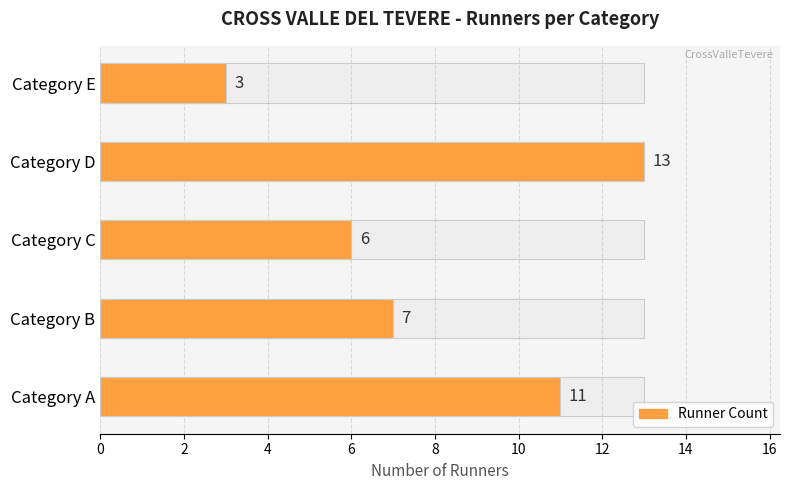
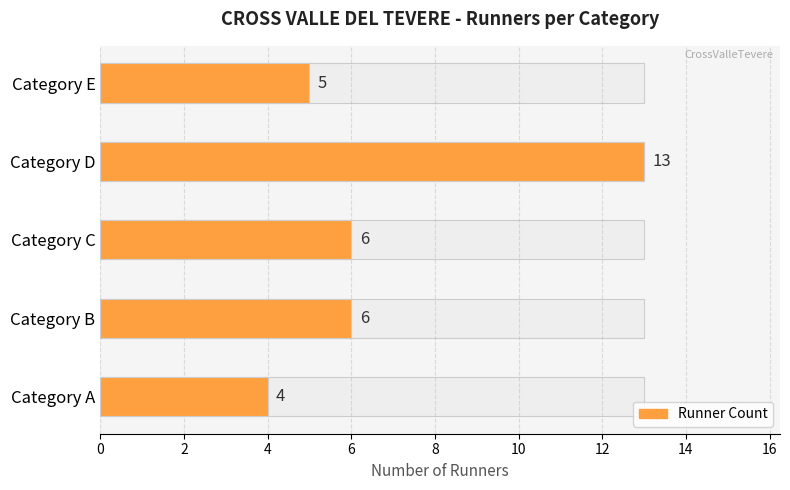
  {
    "Runner Count": {
-     "Category E": 3,
+     "Category E": 5,
      "Category D": 13,
-     "Category B": 7,
-     "Category A": 11
+     "Category B": 6,
+     "Category A": 4
    }
  }
